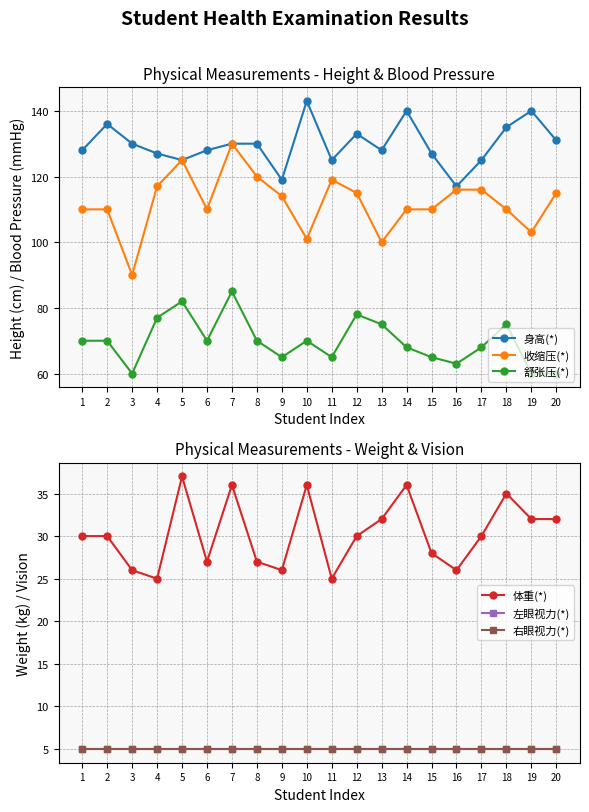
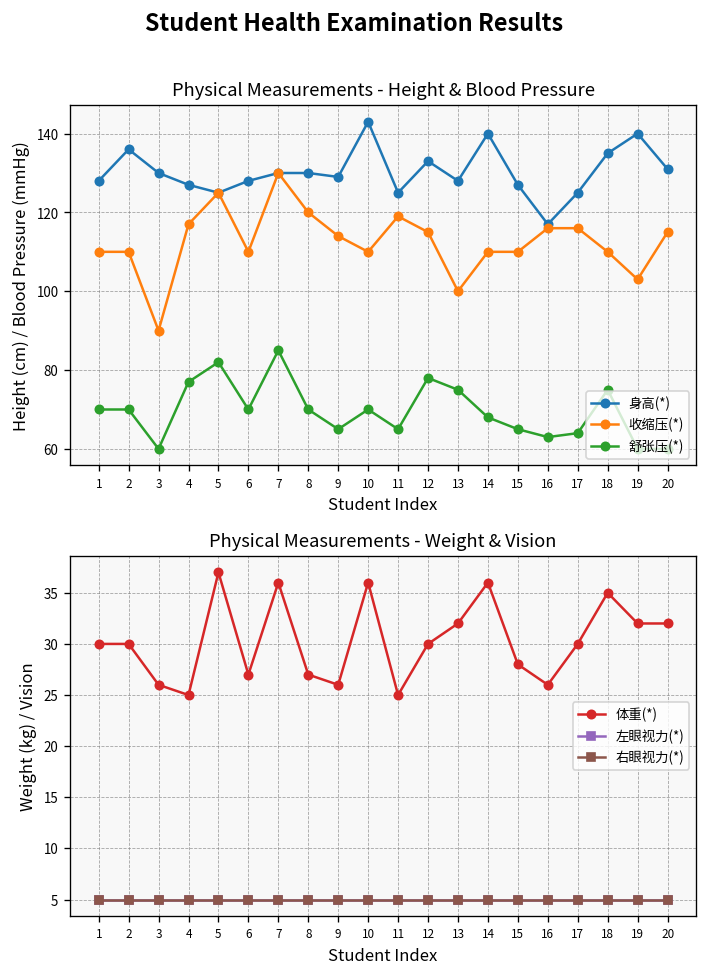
  {
    "Physical Measurements - Height & Blood Pressure": {
      "身高(*)": {
        "1": 128,
        "2": 136,
        "3": 130,
        "4": 127,
        "6": 128,
        "8": 130,
-       "9": 119,
+       "9": 129,
        "10": 143,
        "11": 125,
        "12": 133,
        "13": 128,
        "14": 140,
        "15": 127,
        "16": 117,
        "17": 125,
        "18": 135,
        "19": 140,
        "20": 131
      },
      "收缩压(*)": {
        "1": 110,
        "2": 110,
        "3": 90,
        "4": 117,
        "6": 110,
        "8": 120,
        "9": 114,
-       "10": 101,
+       "10": 110,
        "11": 119,
        "12": 115,
        "13": 100,
        "14": 110,
        "15": 110,
        "16": 116,
        "17": 116,
        "18": 110,
        "19": 103,
        "20": 115
      },
      "舒张压(*)": {
        "1": 70,
        "2": 70,
        "3": 60,
        "4": 77,
        "5": 82,
        "6": 70,
        "7": 85,
        "8": 70,
        "9": 65,
        "10": 70,
        "11": 65,
        "12": 78,
        "13": 75,
        "14": 68,
        "15": 65,
        "16": 63,
-       "17": 68,
+       "17": 64,
        "18": 75
      }
    },
    "Physical Measurements - Weight & Vision": {
      "体重(*)": {
        "1": 30,
        "2": 30,
        "3": 26,
        "4": 25,
        "5": 37,
        "6": 27,
        "7": 36,
        "8": 27,
        "9": 26,
        "10": 36,
        "11": 25,
        "12": 30,
        "13": 32,
        "14": 36,
        "15": 28,
        "16": 26,
        "17": 30,
        "18": 35,
        "19": 32,
        "20": 32
      },
      "右眼视力(*)": {
        "1": 5,
        "2": 5,
        "3": 5,
        "4": 5,
        "5": 5,
        "6": 5,
        "7": 5,
        "8": 5,
        "9": 5,
        "10": 5,
        "11": 5,
        "12": 5,
        "13": 5,
        "14": 5,
        "15": 5,
        "16": 5,
        "17": 5,
        "18": 5,
        "19": 5,
        "20": 5
      }
    }
  }
